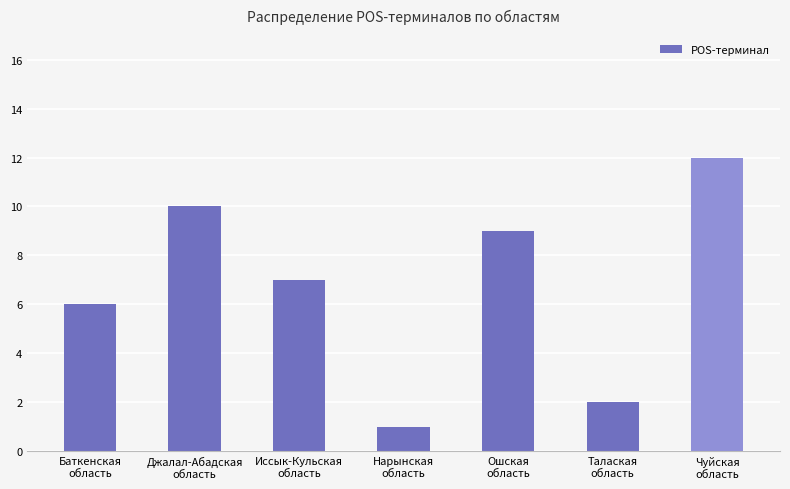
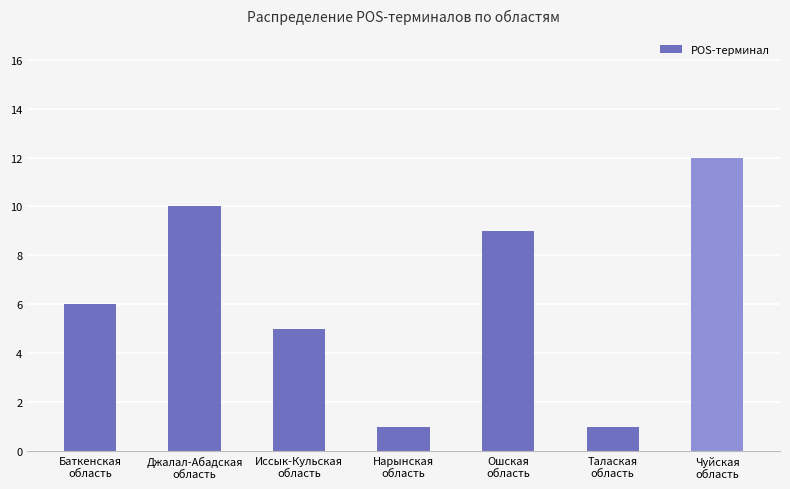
  {
    "Баткенская область": 6,
    "Джалал-Абадская область": 10,
-   "Иссык-Кульская область": 7,
+   "Иссык-Кульская область": 5,
    "Нарынская область": 1,
    "Ошская область": 9,
-   "Талаская область": 2,
+   "Талаская область": 1,
    "Чуйская область": 12
  }
